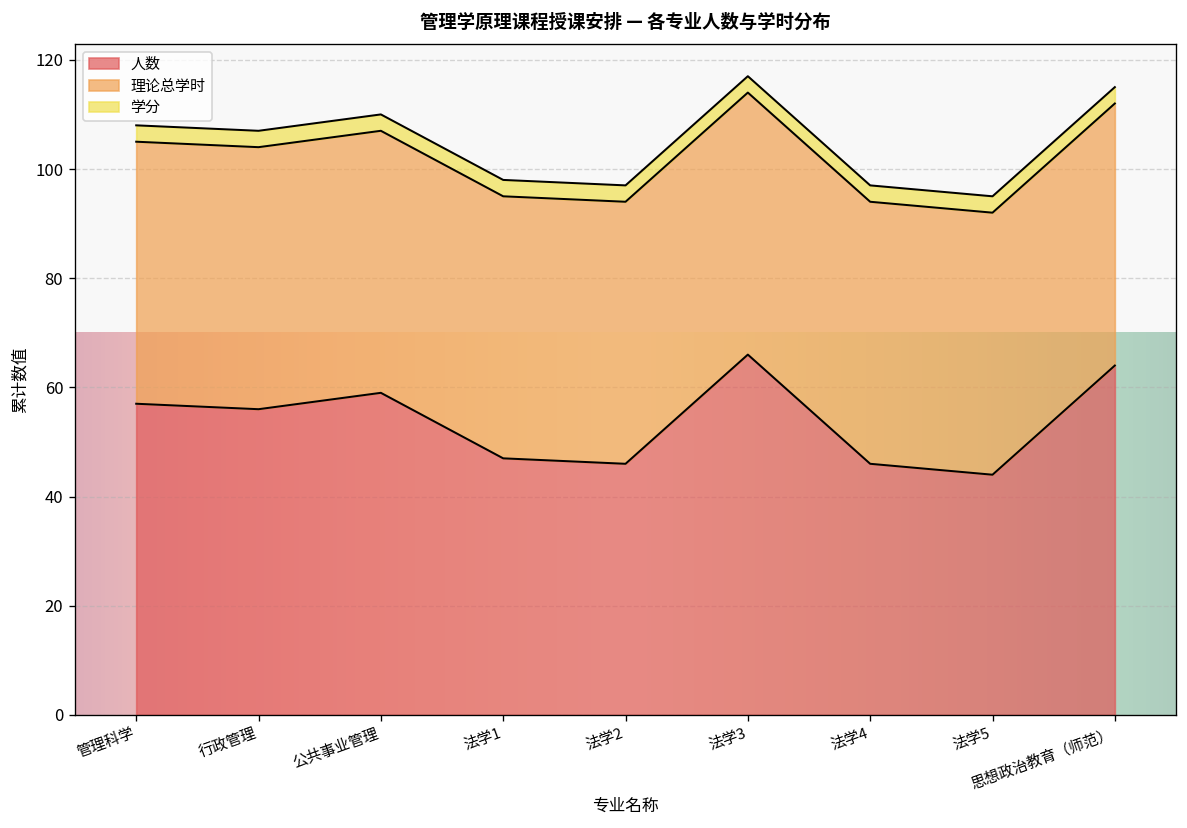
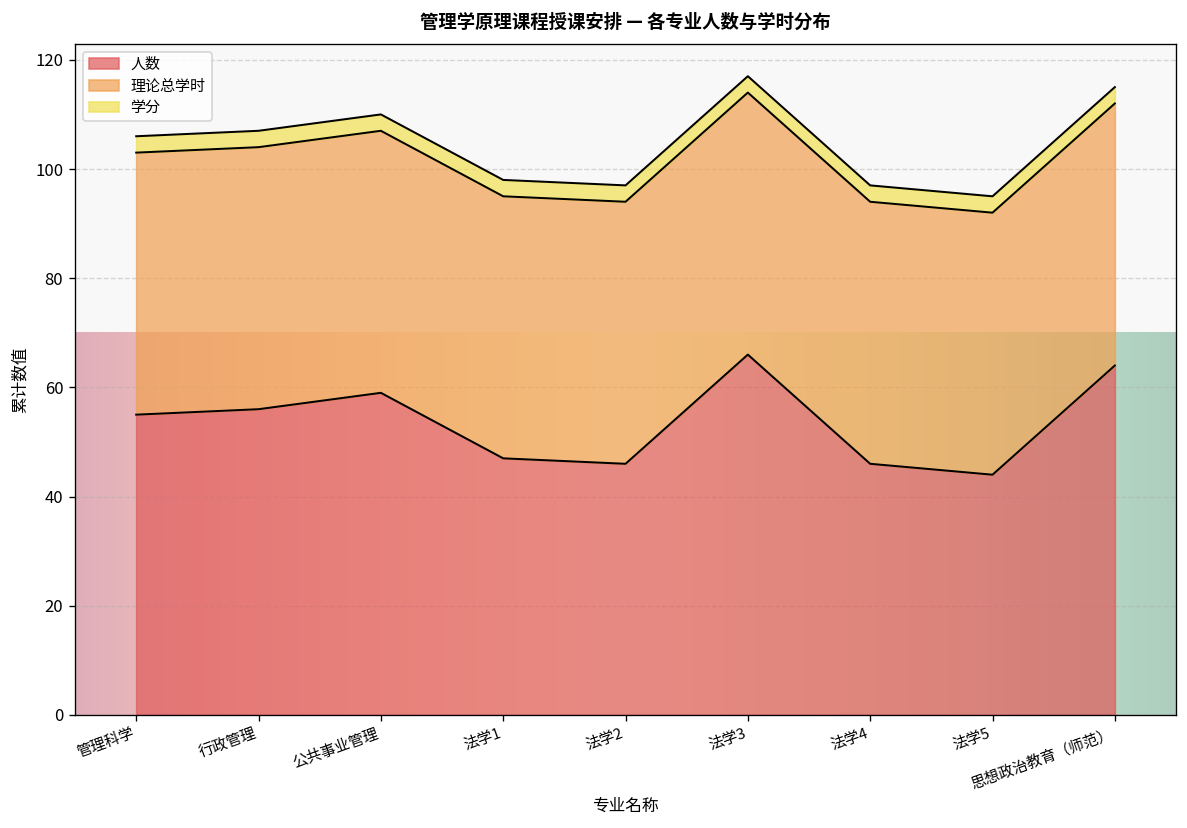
  {
    "人数": {
-     "管理科学": 57,
+     "管理科学": 55,
      "行政管理": 56,
      "公共事业管理": 59,
      "法学1": 47,
      "法学2": 46,
      "法学3": 66,
      "法学4": 46,
      "法学5": 44,
      "思想政治教育（师范）": 64
    },
    "理论总学时": {
      "管理科学": 48,
      "行政管理": 48,
      "公共事业管理": 48,
      "法学1": 48,
      "法学2": 48,
      "法学3": 48,
      "法学4": 48,
      "法学5": 48,
      "思想政治教育（师范）": 48
    },
    "学分": {
      "行政管理": 3,
      "公共事业管理": 3,
      "法学1": 3,
      "法学2": 3,
      "法学3": 3,
      "法学4": 3,
      "法学5": 3,
      "思想政治教育（师范）": 3
    }
  }
